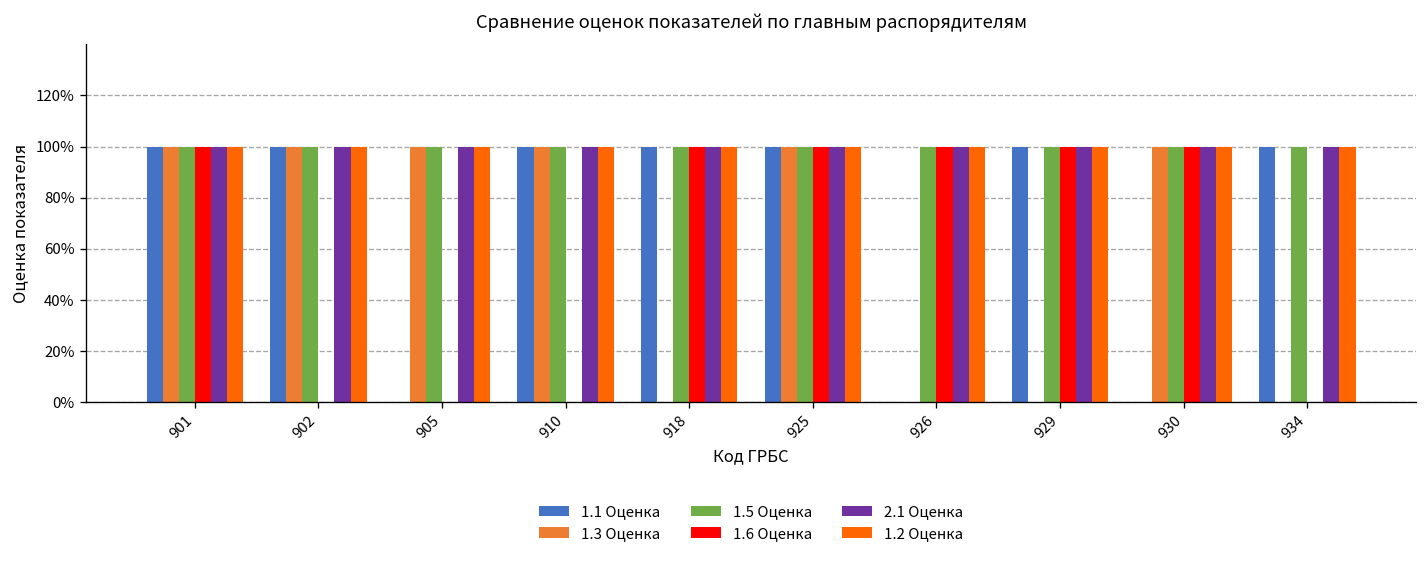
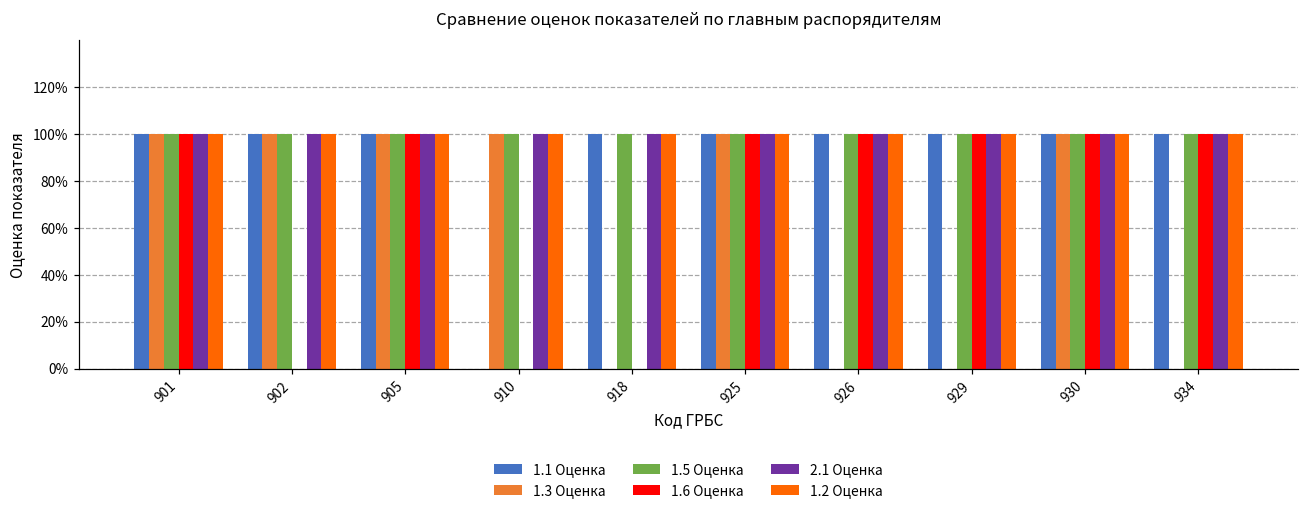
  {
    "1.1 Оценка": {
      "901": "100%",
      "902": "100%",
-     "905": "0%",
-     "910": "100%",
+     "905": "100%",
+     "910": "0%",
      "918": "100%",
      "925": "100%",
-     "926": "0%",
+     "926": "100%",
      "929": "100%",
-     "930": "0%",
+     "930": "100%",
      "934": "100%"
    },
    "1.5 Оценка": {
      "901": "100%",
      "902": "100%",
      "905": "100%",
      "910": "100%",
      "918": "100%",
      "925": "100%",
      "926": "100%",
      "929": "100%",
      "930": "100%",
      "934": "100%"
    },
    "1.6 Оценка": {
      "901": "100%",
      "902": "0%",
-     "905": "0%",
+     "905": "100%",
      "910": "0%",
-     "918": "100%",
+     "918": "0%",
      "925": "100%",
      "926": "100%",
      "929": "100%",
      "930": "100%",
-     "934": "0%"
+     "934": "100%"
    },
    "2.1 Оценка": {
      "901": "100%",
      "902": "100%",
      "905": "100%",
      "910": "100%",
      "918": "100%",
      "925": "100%",
      "926": "100%",
      "929": "100%",
      "930": "100%",
      "934": "100%"
    }
  }
